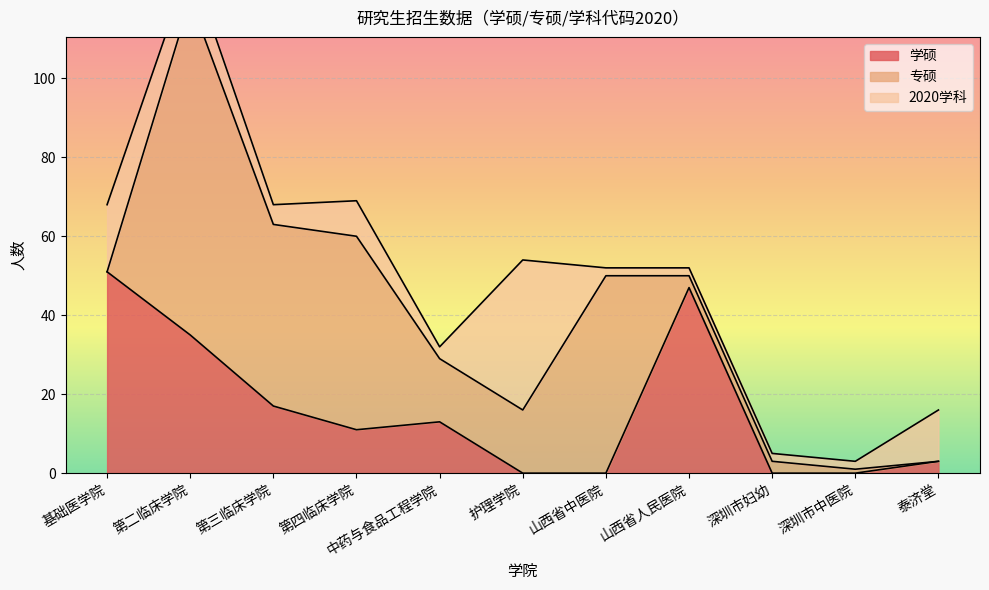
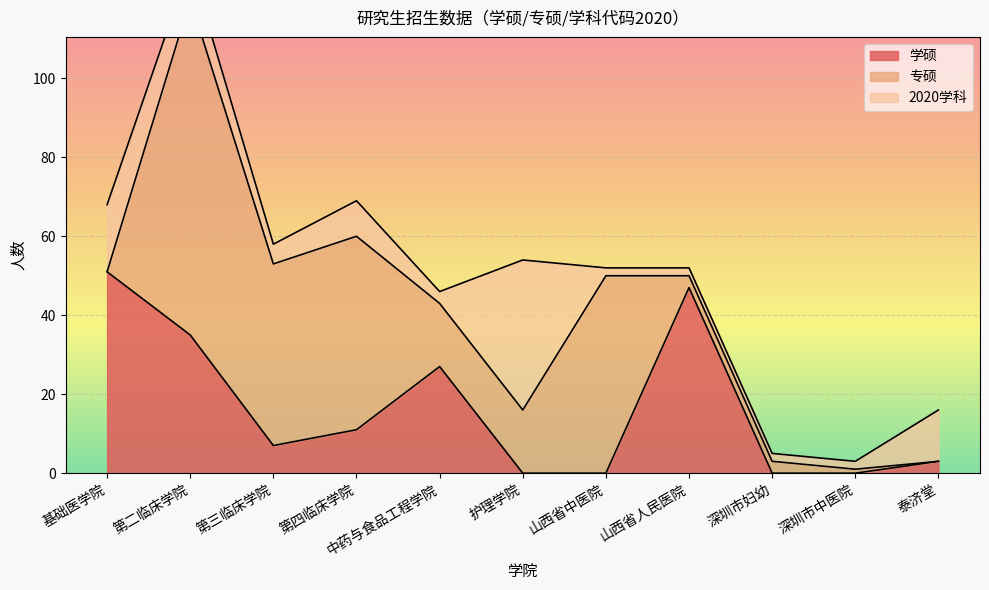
  {
    "学硕": {
      "第二临床学院": 35,
-     "第三临床学院": 17,
+     "第三临床学院": 7,
      "第四临床学院": 11,
-     "中药与食品工程学院": 13,
+     "中药与食品工程学院": 27,
      "护理学院": 0,
      "山西省中医院": 0,
      "山西省人民医院": 47,
      "深圳市妇幼": 0,
      "深圳市中医院": 0
    }
  }
